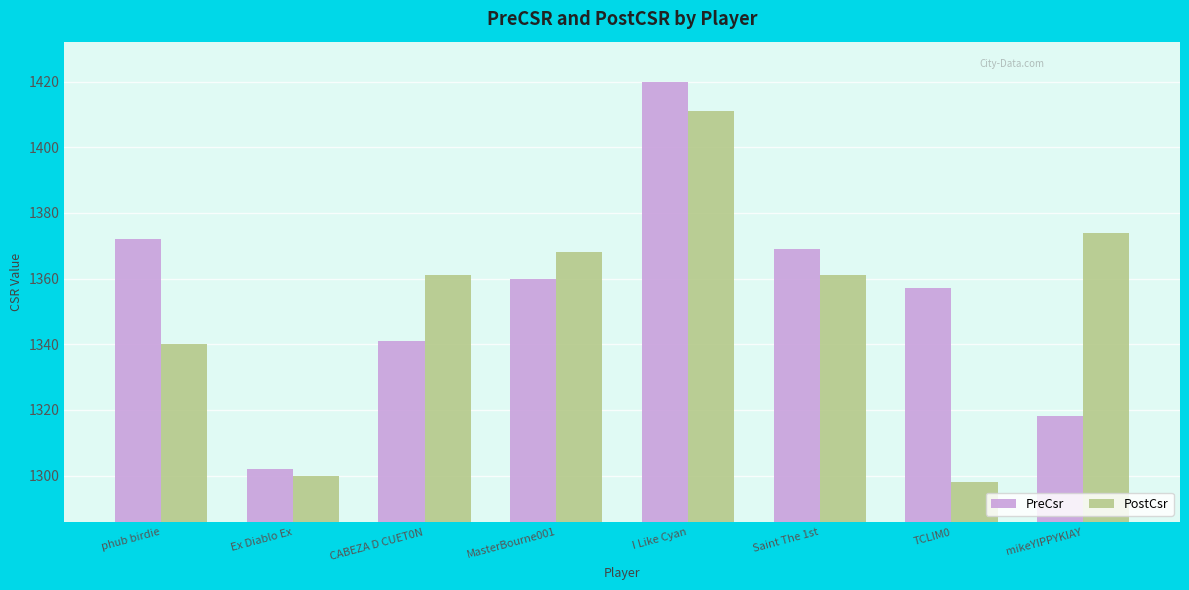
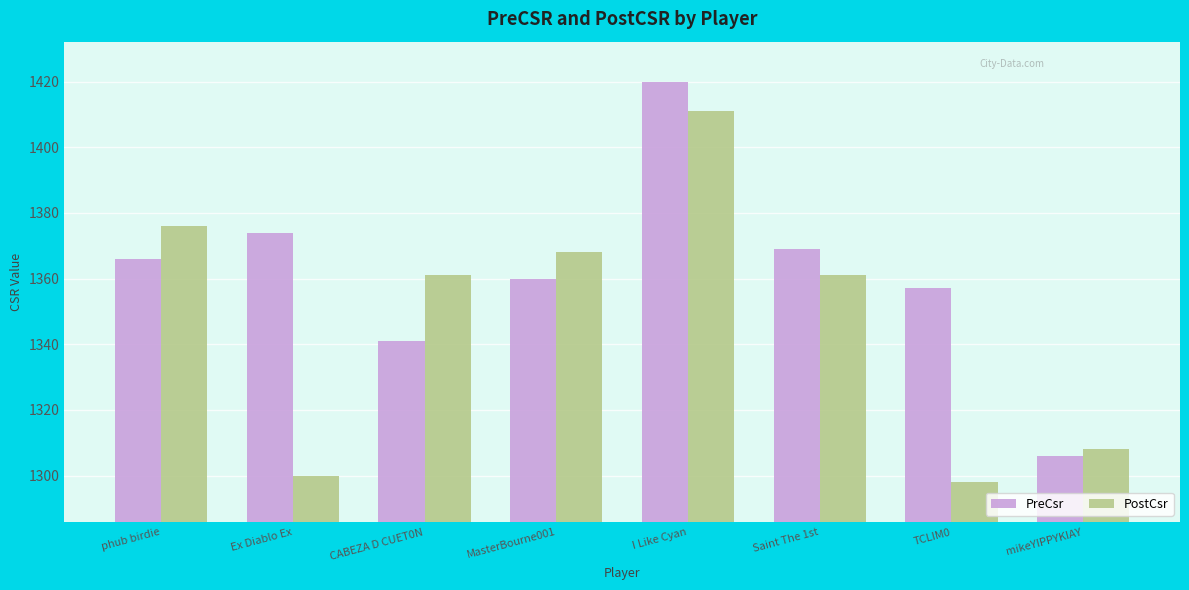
  {
    "PreCsr": {
-     "phub birdie": 1372,
-     "Ex Diablo Ex": 1302,
+     "phub birdie": 1366,
+     "Ex Diablo Ex": 1374,
      "CABEZA D CUET0N": 1341,
      "MasterBourne001": 1360,
      "I Like Cyan": 1420,
      "Saint The 1st": 1369,
      "TCLIM0": 1357,
-     "mikeYIPPYKIAY": 1318
+     "mikeYIPPYKIAY": 1306
    },
    "PostCsr": {
-     "phub birdie": 1340,
+     "phub birdie": 1376,
      "Ex Diablo Ex": 1300,
      "CABEZA D CUET0N": 1361,
      "MasterBourne001": 1368,
      "I Like Cyan": 1411,
      "Saint The 1st": 1361,
      "TCLIM0": 1298,
-     "mikeYIPPYKIAY": 1374
+     "mikeYIPPYKIAY": 1308
    }
  }
